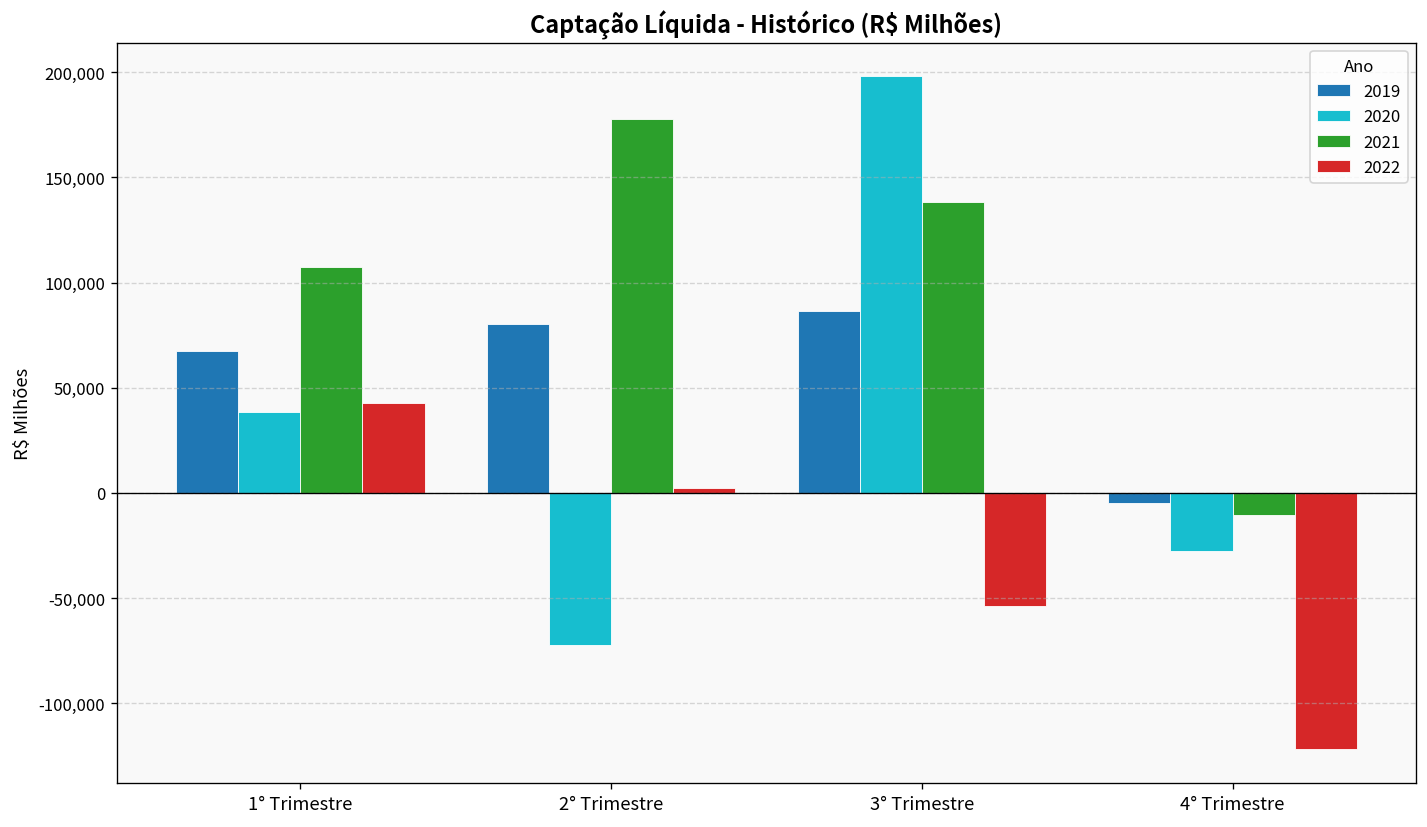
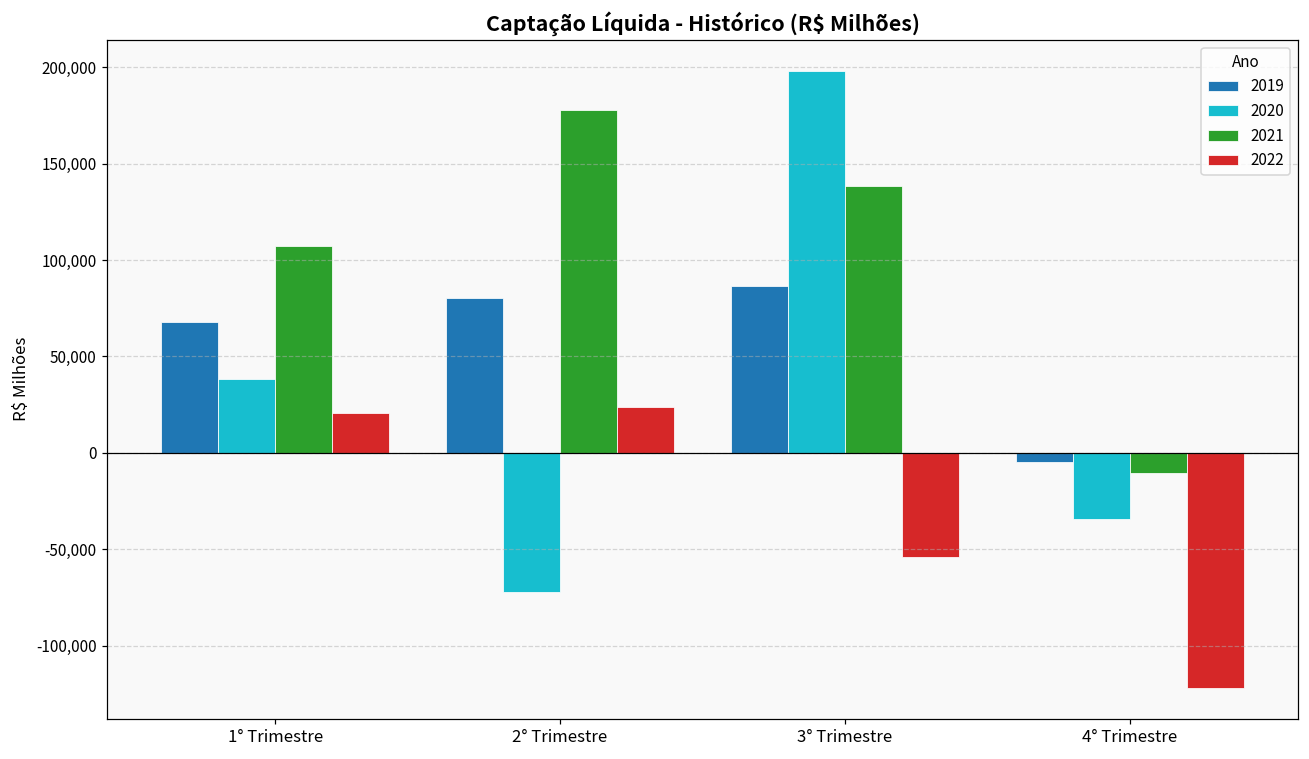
  {
    "2019": {
      "1° Trimestre": "68,000",
      "2° Trimestre": "80,000",
      "3° Trimestre": "86,000",
      "4° Trimestre": "-5,000"
    },
    "2020": {
      "1° Trimestre": "38,000",
      "2° Trimestre": "-72,000",
      "3° Trimestre": "198,000",
-     "4° Trimestre": "-27,000"
+     "4° Trimestre": "-34,000"
    },
    "2021": {
      "1° Trimestre": "107,000",
      "2° Trimestre": "178,000",
      "3° Trimestre": "138,000",
      "4° Trimestre": "-10,000"
    },
    "2022": {
-     "1° Trimestre": "43,000",
-     "2° Trimestre": "2,000",
+     "1° Trimestre": "21,000",
+     "2° Trimestre": "24,000",
      "3° Trimestre": "-54,000",
      "4° Trimestre": "-122,000"
    }
  }
